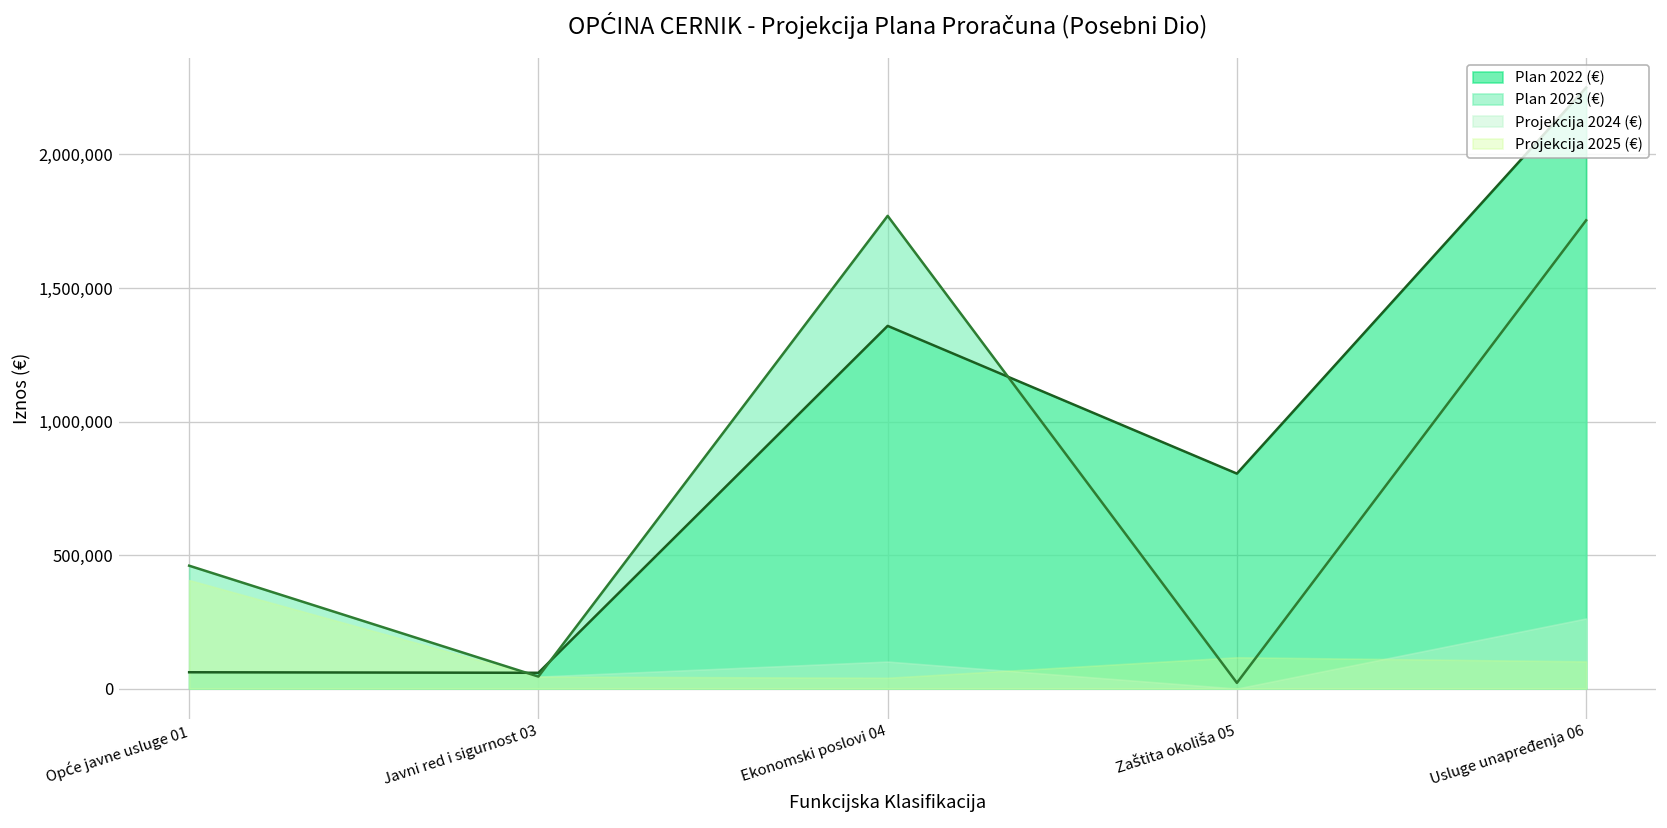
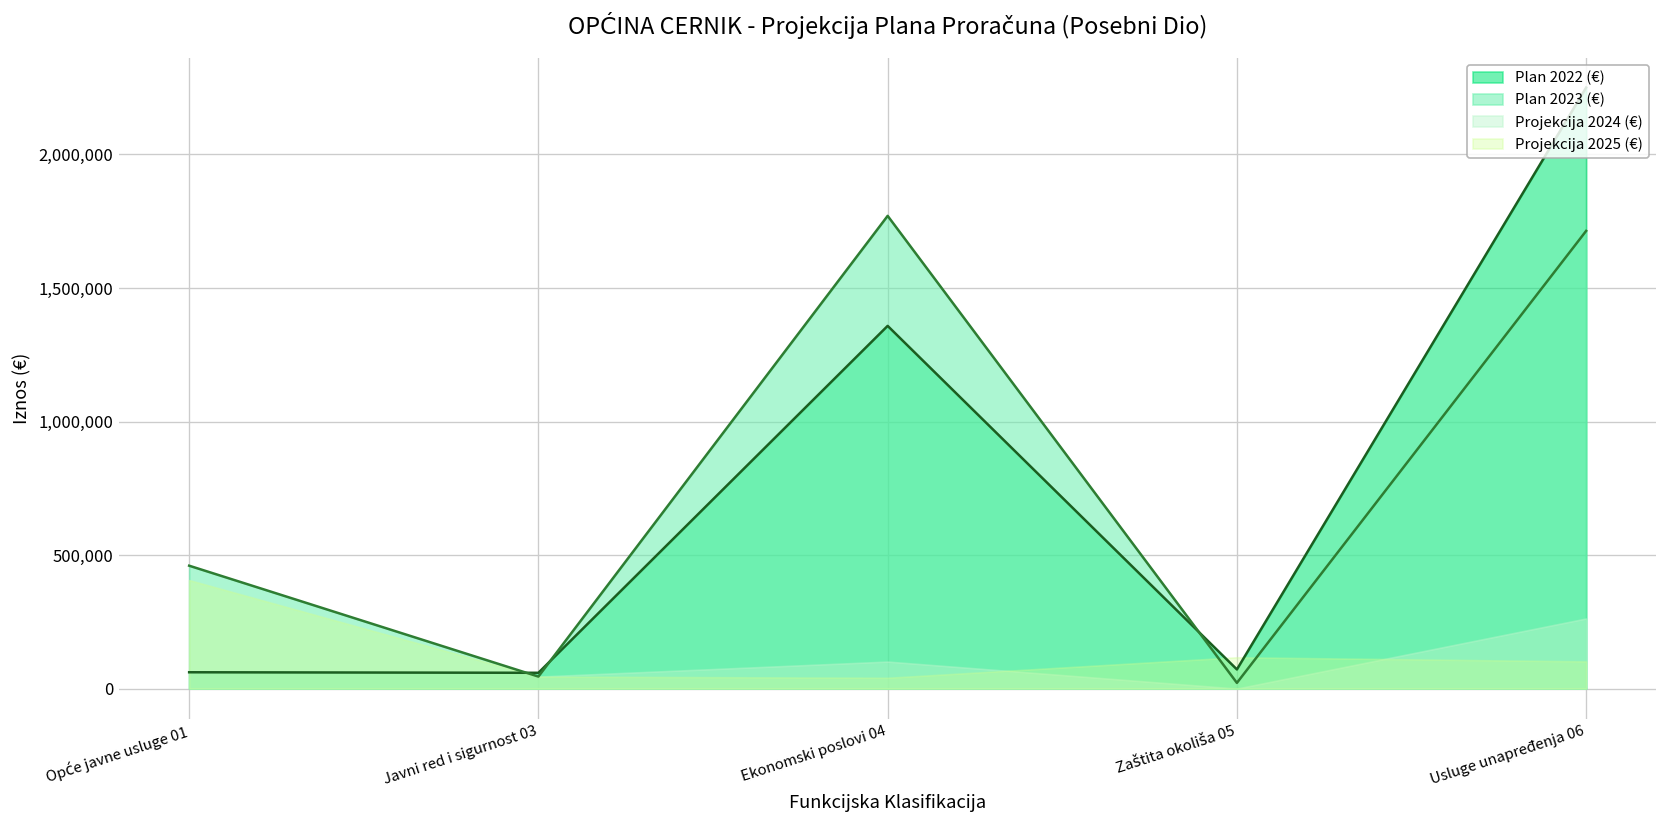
  {
    "Plan 2022 (€)": {
      "Opće javne usluge 01": "60,000",
      "Javni red i sigurnost 03": "60,000",
      "Ekonomski poslovi 04": "1,360,000",
-     "Zaštita okoliša 05": "800,000"
+     "Zaštita okoliša 05": "70,000"
    },
    "Plan 2023 (€)": {
      "Opće javne usluge 01": "460,000",
      "Ekonomski poslovi 04": "1,770,000",
      "Zaštita okoliša 05": "20,000",
-     "Usluge unapređenja 06": "1,750,000"
+     "Usluge unapređenja 06": "1,710,000"
    }
  }
